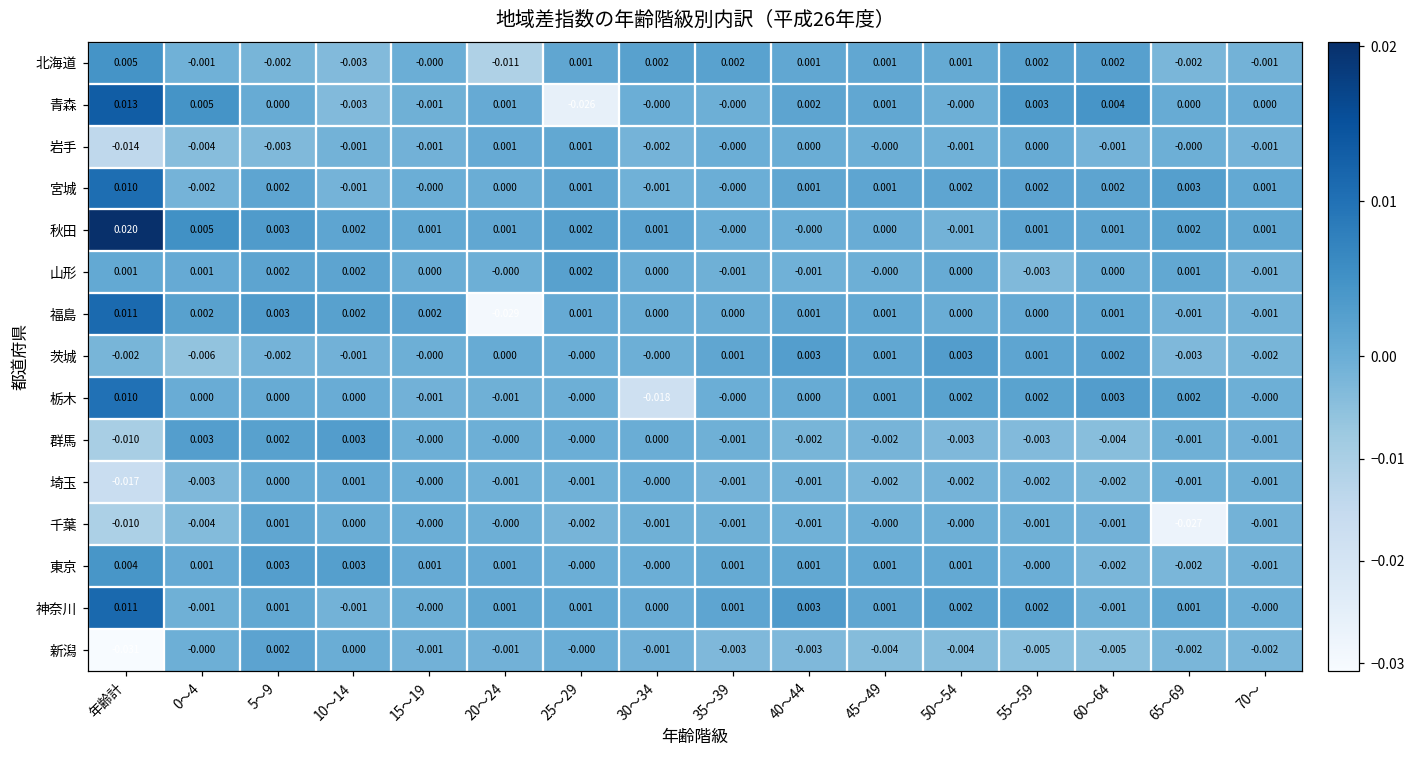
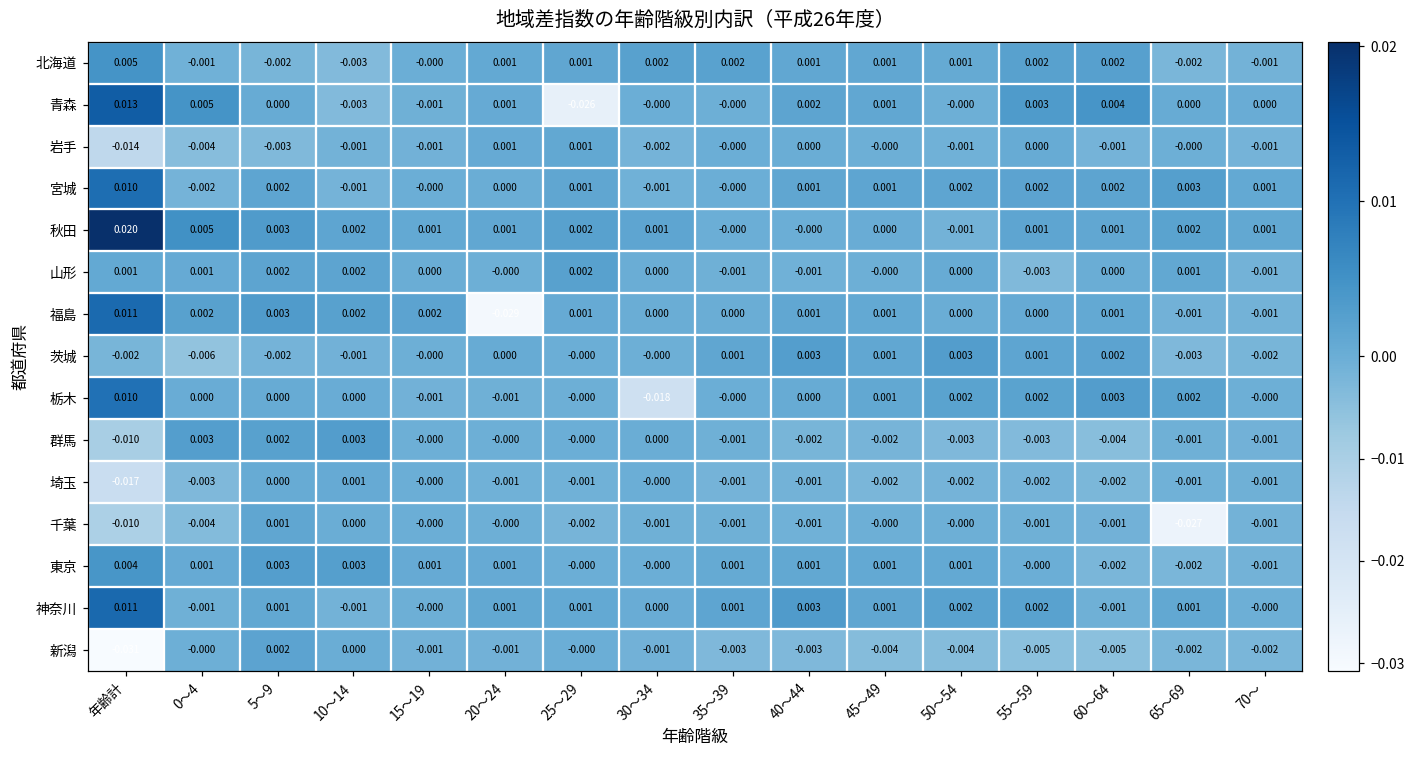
  {
    "北海道": {
      "年齢計": 0.005,
      "0～4": -0.001,
      "5～9": -0.002,
      "10～14": -0.003,
      "15～19": -0.000,
-     "20～24": -0.011,
+     "20～24": 0.001,
      "25～29": 0.001,
      "30～34": 0.002,
      "35～39": 0.002,
      "40～44": 0.001,
      "45～49": 0.001,
      "50～54": 0.001,
      "55～59": 0.002,
      "60～64": 0.002,
      "65～69": -0.002,
      "70～": -0.001
    }
  }
